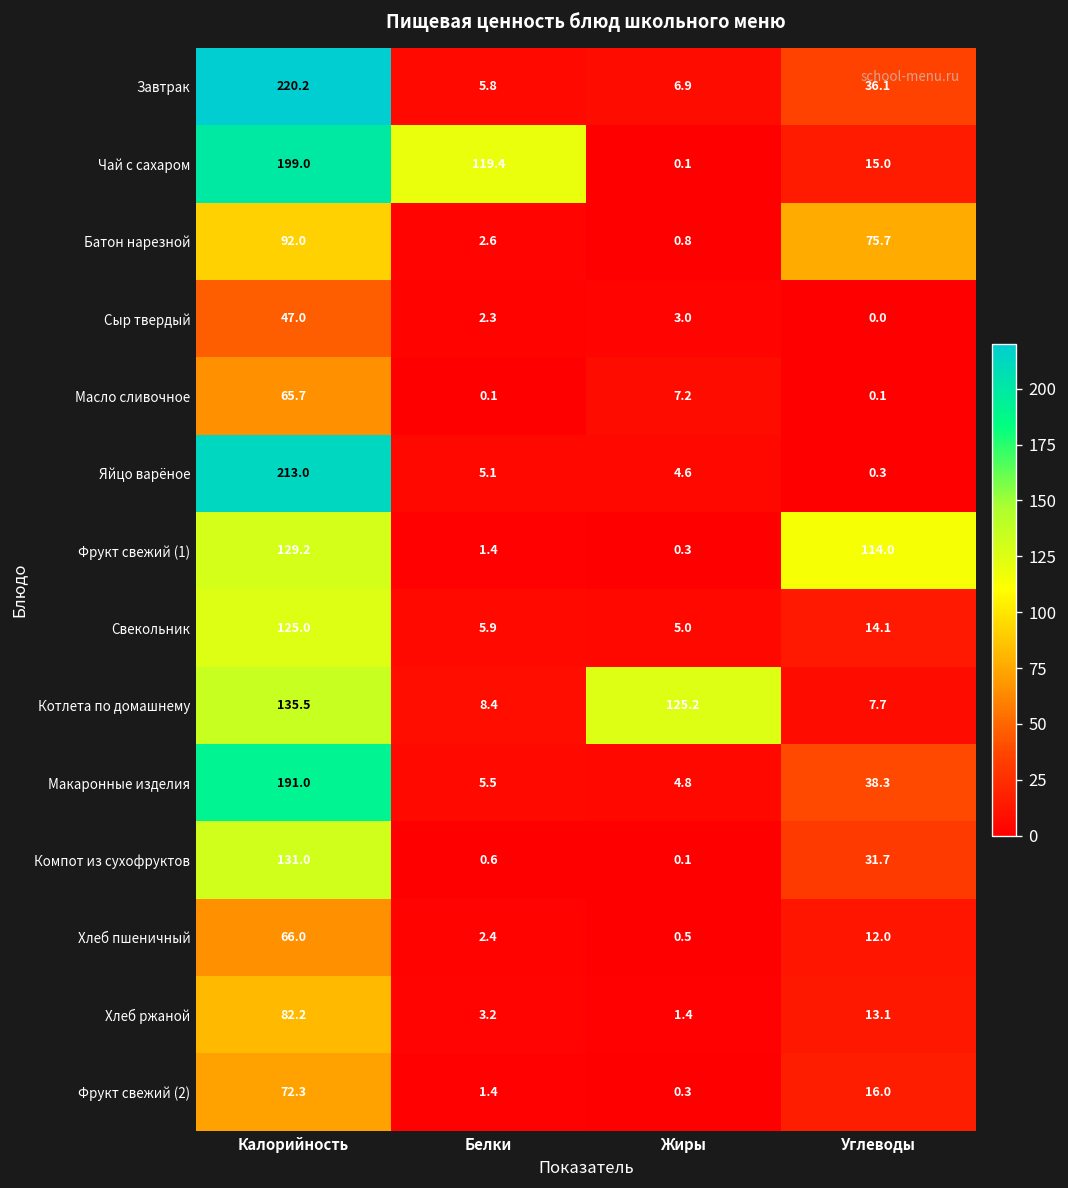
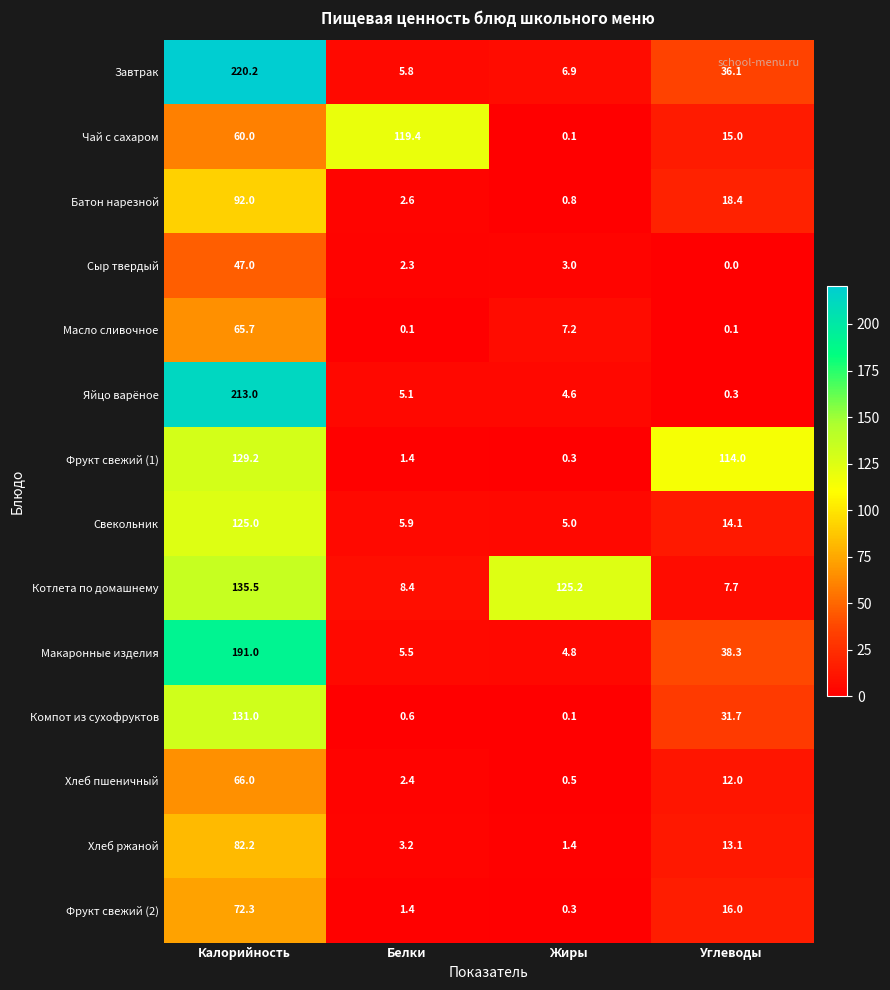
  {
    "Завтрак": {
      "Калорийность": 220.2,
      "Белки": 5.8,
      "Жиры": 6.9
    },
    "Чай с сахаром": {
-     "Калорийность": 199.0,
+     "Калорийность": 60.0,
      "Белки": 119.4,
      "Жиры": 0.1,
      "Углеводы": 15.0
    },
    "Батон нарезной": {
      "Калорийность": 92.0,
      "Белки": 2.6,
      "Жиры": 0.8,
-     "Углеводы": 75.7
+     "Углеводы": 18.4
    },
    "Сыр твердый": {
      "Калорийность": 47.0,
      "Белки": 2.3,
      "Жиры": 3.0,
      "Углеводы": 0.0
    },
    "Масло сливочное": {
      "Калорийность": 65.7,
      "Белки": 0.1,
      "Жиры": 7.2,
      "Углеводы": 0.1
    },
    "Яйцо варёное": {
      "Калорийность": 213.0,
      "Белки": 5.1,
      "Жиры": 4.6,
      "Углеводы": 0.3
    },
    "Фрукт свежий (1)": {
      "Калорийность": 129.2,
      "Белки": 1.4,
      "Жиры": 0.3,
      "Углеводы": 114.0
    },
    "Свекольник": {
      "Калорийность": 125.0,
      "Белки": 5.9,
      "Жиры": 5.0,
      "Углеводы": 14.1
    },
    "Котлета по домашнему": {
      "Калорийность": 135.5,
      "Белки": 8.4,
      "Жиры": 125.2,
      "Углеводы": 7.7
    },
    "Макаронные изделия": {
      "Калорийность": 191.0,
      "Белки": 5.5,
      "Жиры": 4.8,
      "Углеводы": 38.3
    },
    "Компот из сухофруктов": {
      "Калорийность": 131.0,
      "Белки": 0.6,
      "Жиры": 0.1,
      "Углеводы": 31.7
    },
    "Хлеб пшеничный": {
      "Калорийность": 66.0,
      "Белки": 2.4,
      "Жиры": 0.5,
      "Углеводы": 12.0
    },
    "Хлеб ржаной": {
      "Калорийность": 82.2,
      "Белки": 3.2,
      "Жиры": 1.4,
      "Углеводы": 13.1
    },
    "Фрукт свежий (2)": {
      "Калорийность": 72.3,
      "Белки": 1.4,
      "Жиры": 0.3,
      "Углеводы": 16.0
    }
  }
